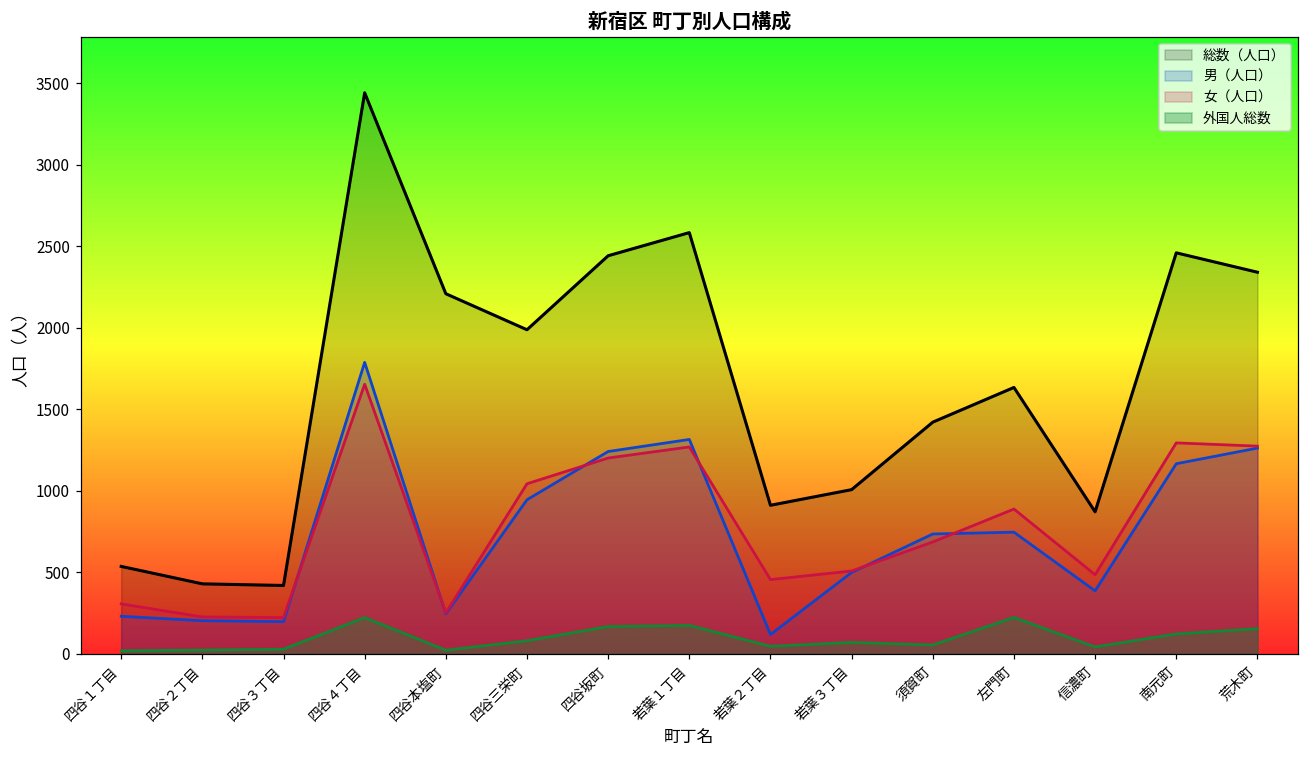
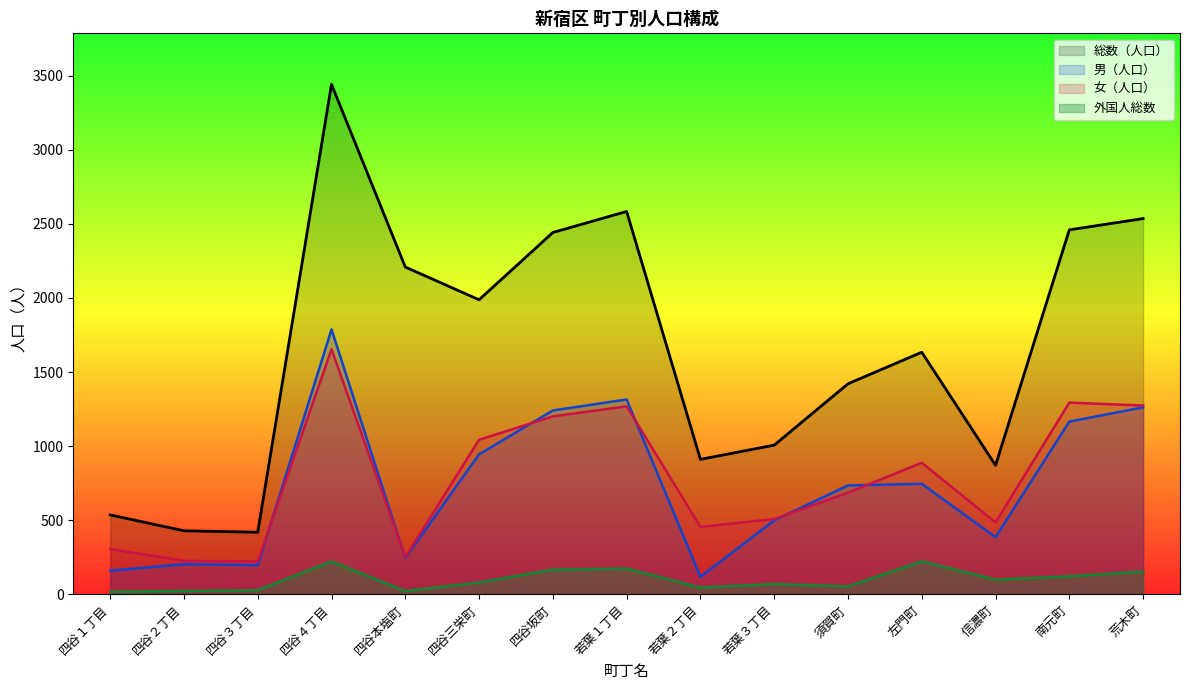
  {
    "総数（人口）": {
      "四谷１丁目": 540,
      "四谷２丁目": 430,
      "四谷３丁目": 420,
      "四谷４丁目": 3440,
      "四谷本塩町": 2210,
      "四谷三栄町": 1990,
      "四谷坂町": 2440,
      "若葉１丁目": 2580,
      "若葉２丁目": 910,
      "若葉３丁目": 1010,
      "須賀町": 1420,
      "左門町": 1630,
      "信濃町": 870,
      "南元町": 2460,
-     "荒木町": 2340
+     "荒木町": 2540
    },
    "男（人口）": {
-     "四谷１丁目": 230,
+     "四谷１丁目": 160,
      "四谷２丁目": 200,
      "四谷３丁目": 200,
      "四谷４丁目": 1790,
      "四谷三栄町": 950,
      "四谷坂町": 1240,
      "若葉１丁目": 1320,
      "若葉２丁目": 120,
      "須賀町": 740,
      "左門町": 750,
      "信濃町": 390,
      "南元町": 1170
    },
    "女（人口）": {
      "四谷１丁目": 310,
      "四谷２丁目": 230,
      "四谷３丁目": 220,
      "四谷４丁目": 1650,
      "四谷三栄町": 1040,
      "四谷坂町": 1200,
      "若葉１丁目": 1270,
      "若葉２丁目": 460,
      "須賀町": 690,
      "左門町": 890,
      "信濃町": 490,
      "南元町": 1290
    },
    "外国人総数": {
      "四谷１丁目": 20,
      "四谷２丁目": 20,
      "四谷３丁目": 30,
      "四谷４丁目": 220,
      "四谷本塩町": 20,
      "四谷三栄町": 80,
      "四谷坂町": 170,
      "若葉１丁目": 170,
      "若葉２丁目": 50,
      "若葉３丁目": 70,
      "須賀町": 50,
      "左門町": 220,
-     "信濃町": 40,
+     "信濃町": 100,
      "南元町": 120,
      "荒木町": 150
    }
  }
